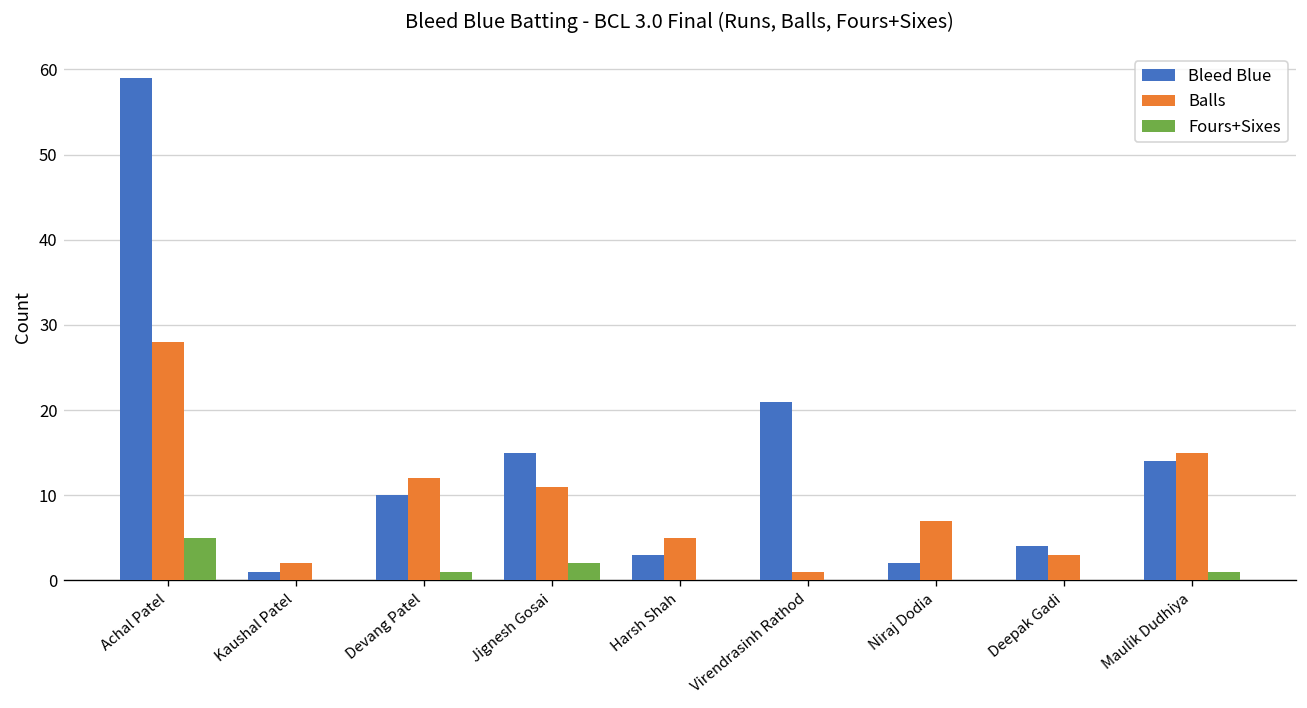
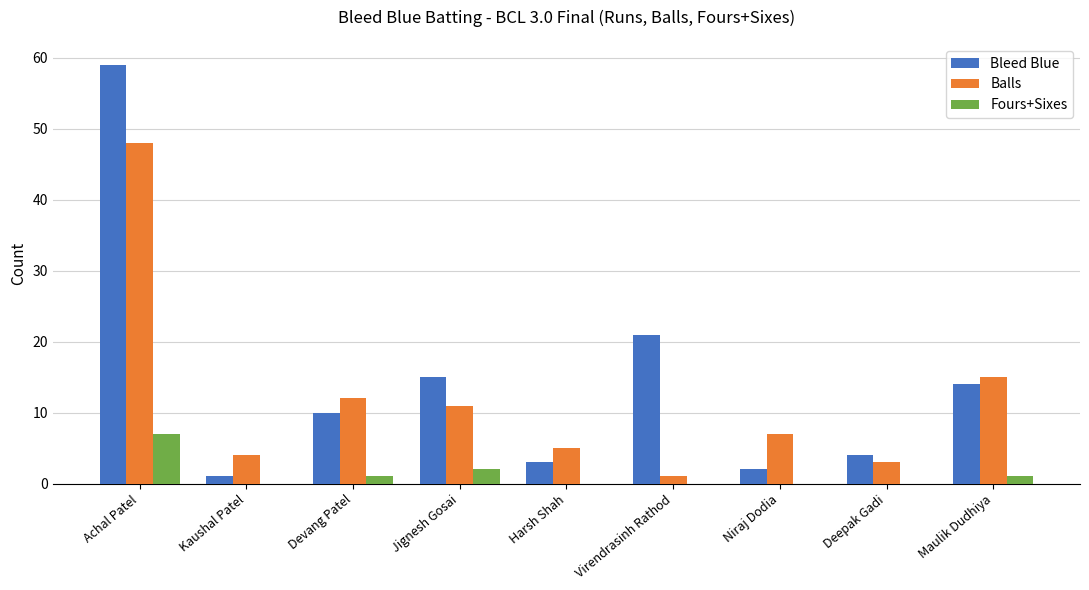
  {
    "Bleed Blue": {
      "Achal Patel": 59,
      "Kaushal Patel": 1,
      "Devang Patel": 10,
      "Jignesh Gosai": 15,
      "Harsh Shah": 3,
      "Virendrasinh Rathod": 21,
      "Niraj Dodia": 2,
      "Deepak Gadi": 4,
      "Maulik Dudhiya": 14
    },
    "Balls": {
-     "Achal Patel": 28,
-     "Kaushal Patel": 2,
+     "Achal Patel": 48,
+     "Kaushal Patel": 4,
      "Devang Patel": 12,
      "Jignesh Gosai": 11,
      "Harsh Shah": 5,
      "Virendrasinh Rathod": 1,
      "Niraj Dodia": 7,
      "Deepak Gadi": 3,
      "Maulik Dudhiya": 15
    },
    "Fours+Sixes": {
-     "Achal Patel": 5,
+     "Achal Patel": 7,
      "Kaushal Patel": 0,
      "Devang Patel": 1,
      "Jignesh Gosai": 2,
      "Harsh Shah": 0,
      "Virendrasinh Rathod": 0,
      "Niraj Dodia": 0,
      "Deepak Gadi": 0,
      "Maulik Dudhiya": 1
    }
  }
